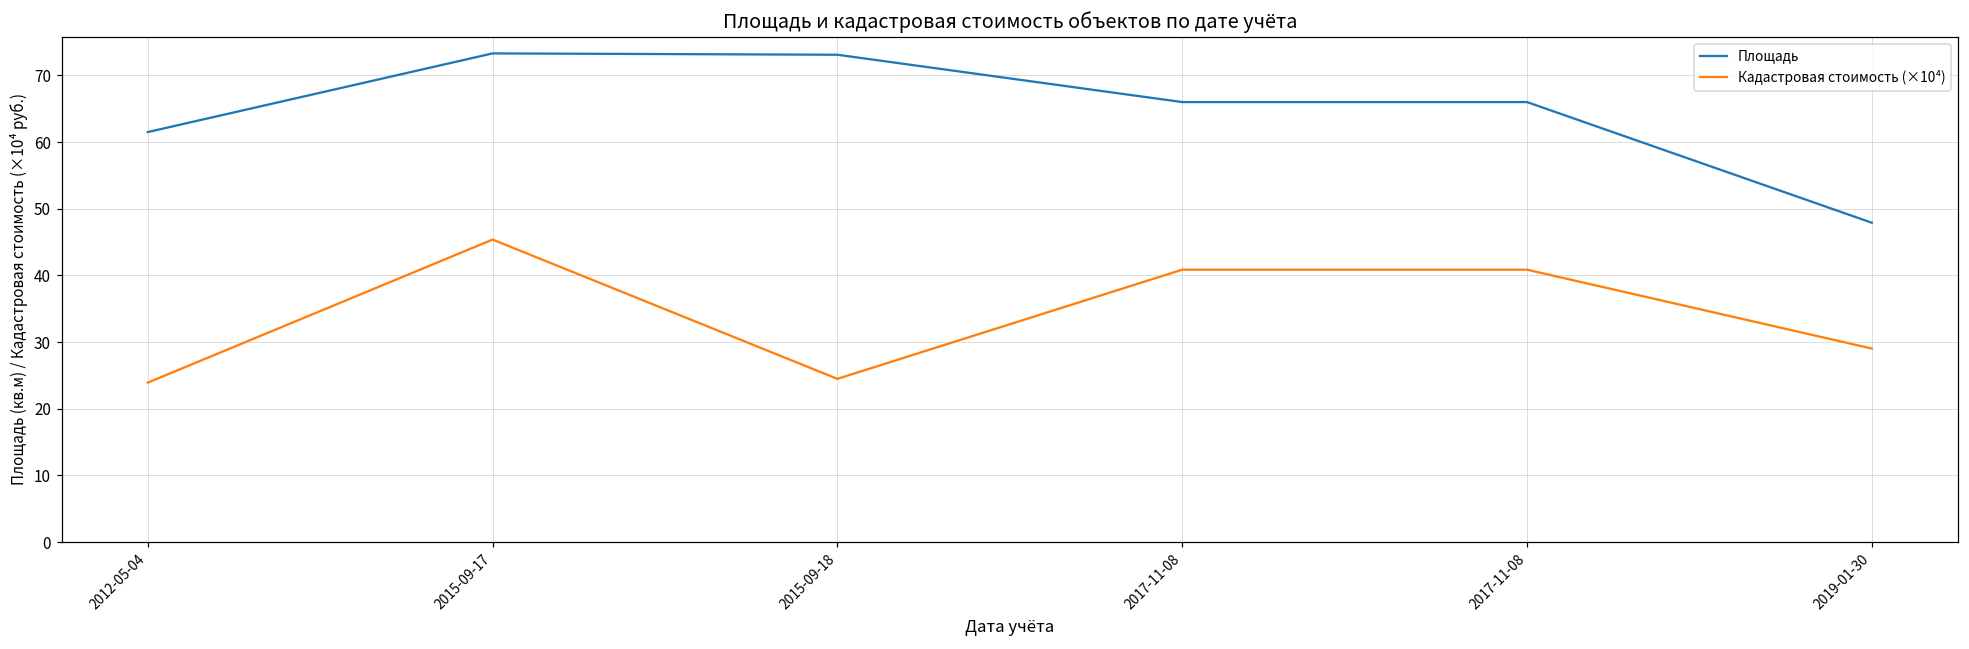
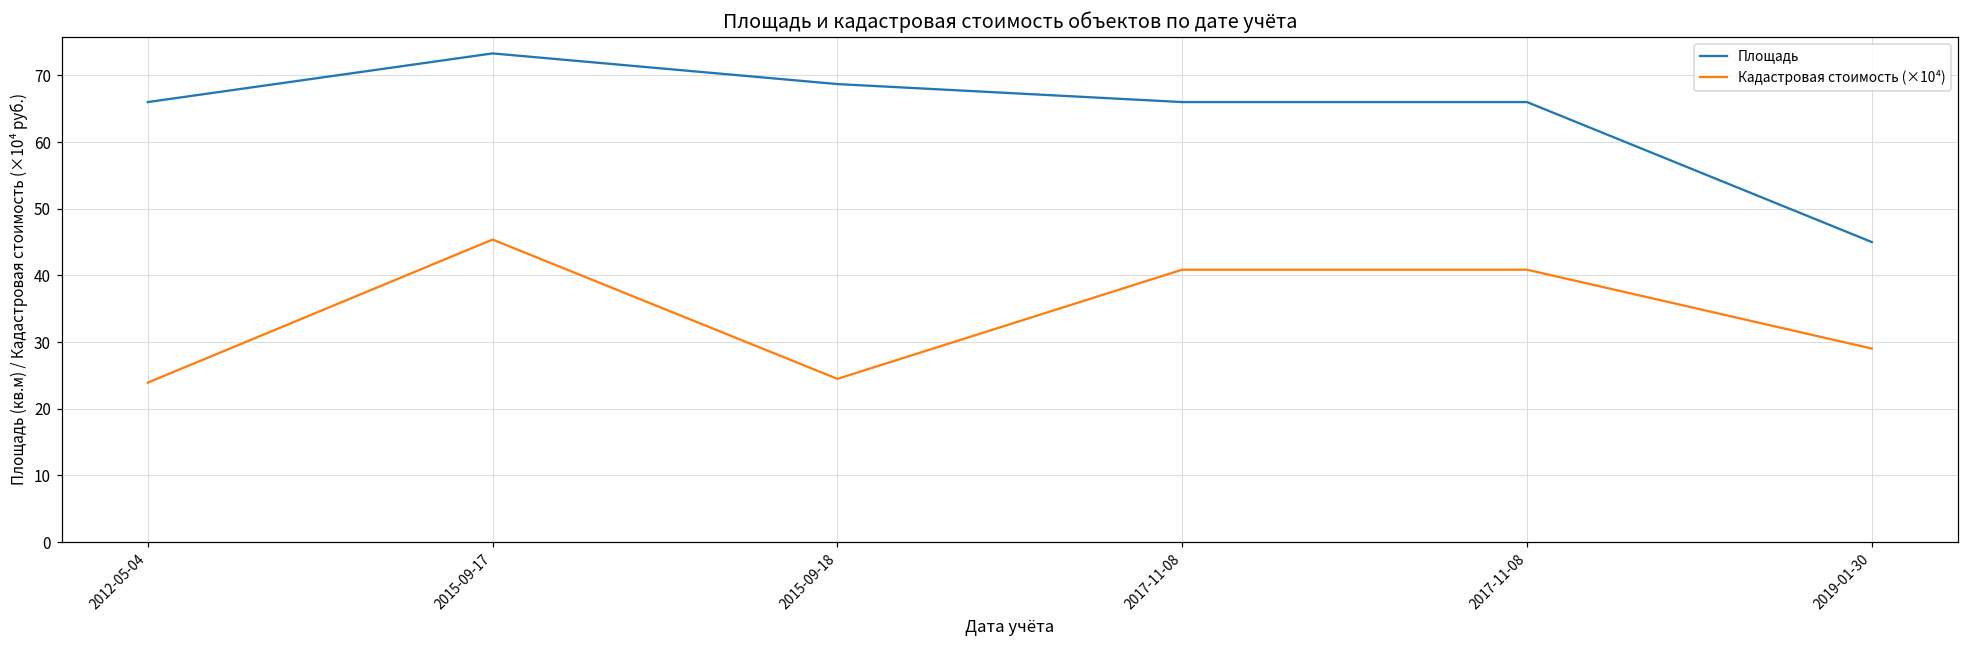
  {
    "Площадь": {
-     "2012-05-04": 62,
+     "2012-05-04": 66,
      "2015-09-17": 73,
-     "2015-09-18": 73,
-     "2019-01-30": 48
+     "2015-09-18": 69,
+     "2019-01-30": 45
    },
    "Кадастровая стоимость (×10⁴)": {
      "2012-05-04": 24,
      "2015-09-17": 45,
      "2015-09-18": 24,
      "2019-01-30": 29
    }
  }
